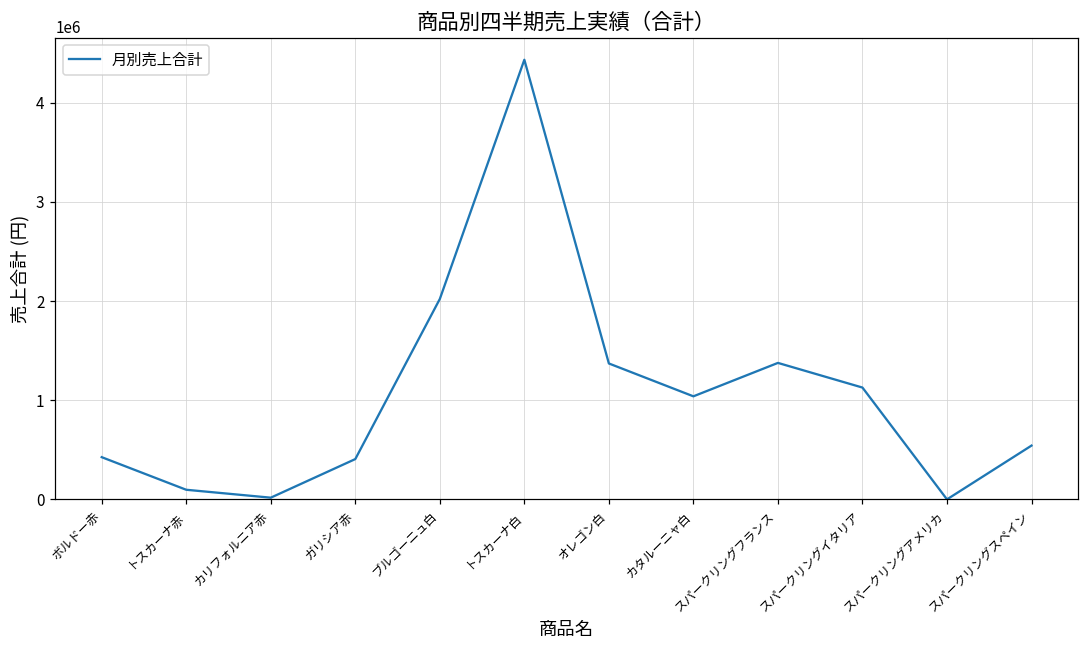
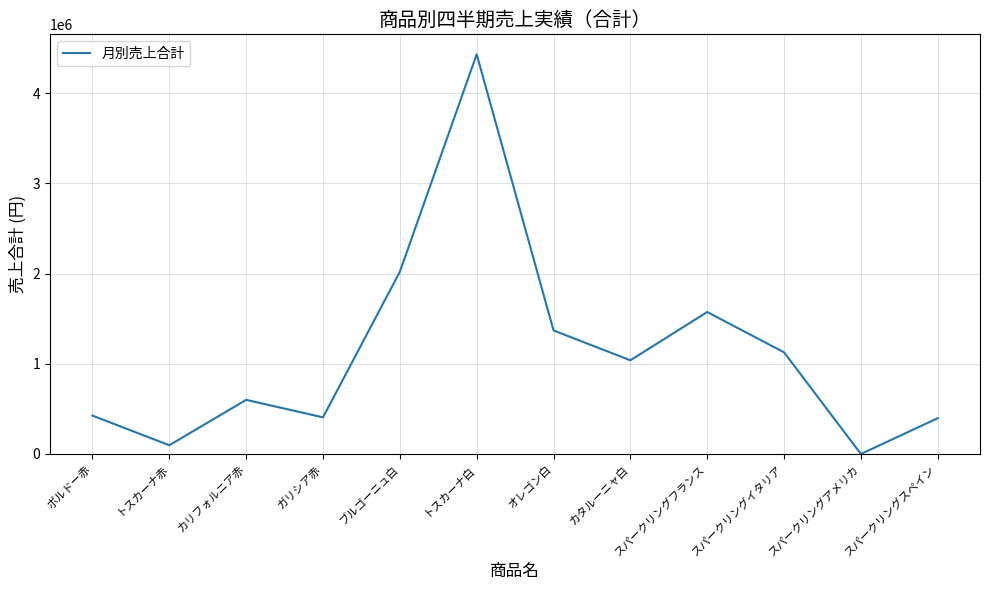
  {
    "ボルドー赤": 400000,
    "トスカーナ赤": 100000,
-   "カリフォルニア赤": 0,
+   "カリフォルニア赤": 600000,
    "ガリシア赤": 400000,
    "ブルゴーニュ白": 2000000,
    "トスカーナ白": 4400000,
    "オレゴン白": 1400000,
    "カタルーニャ白": 1000000,
-   "スパークリングフランス": 1400000,
+   "スパークリングフランス": 1600000,
    "スパークリングイタリア": 1100000,
    "スパークリングアメリカ": 0,
-   "スパークリングスペイン": 500000
+   "スパークリングスペイン": 400000
  }
